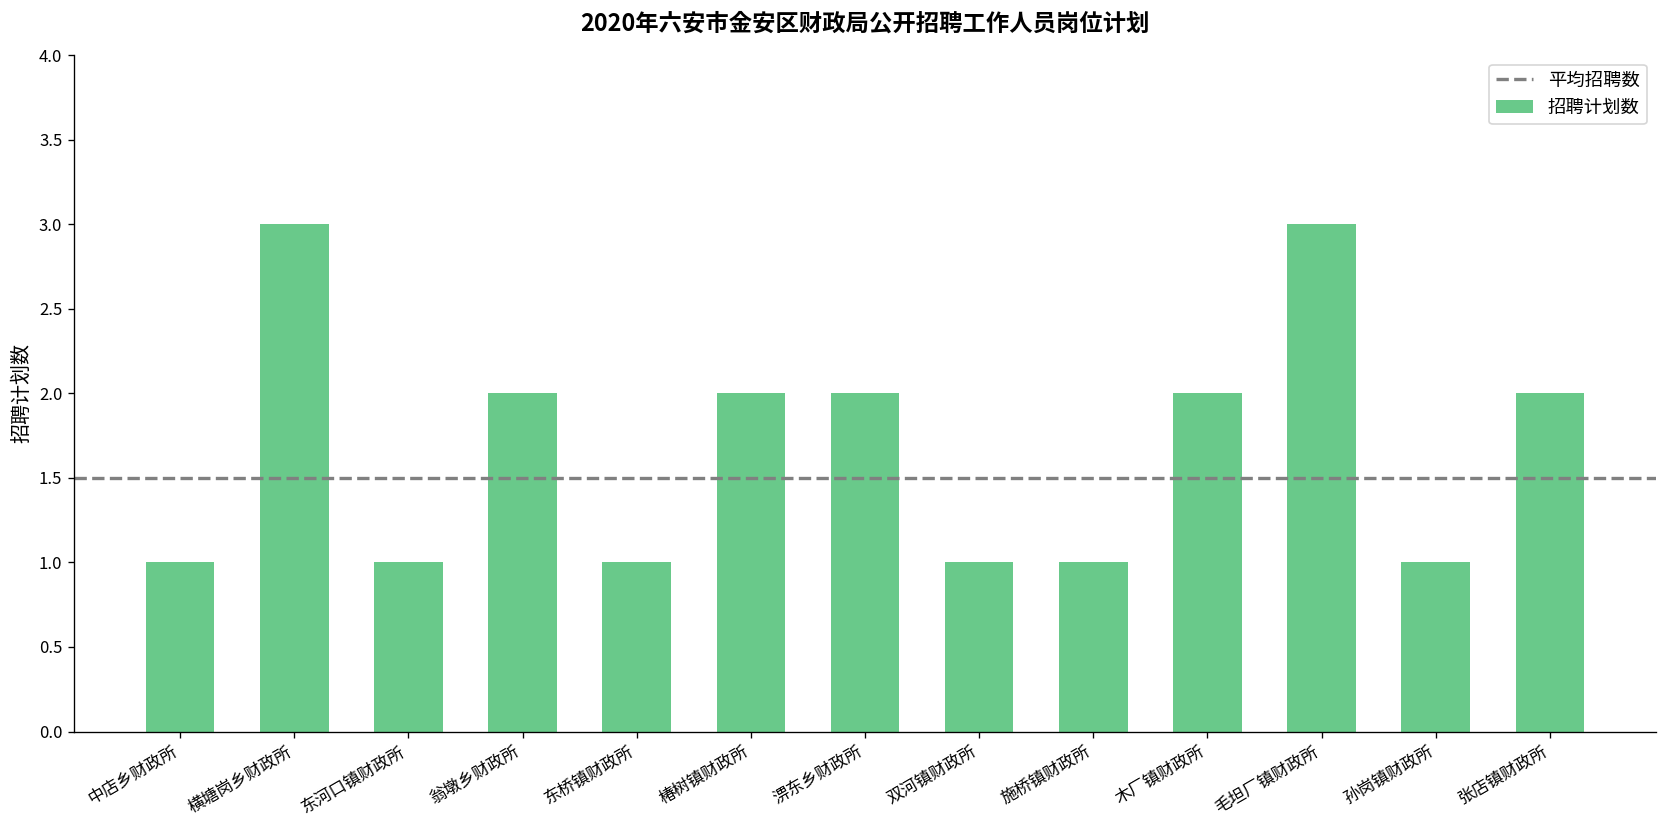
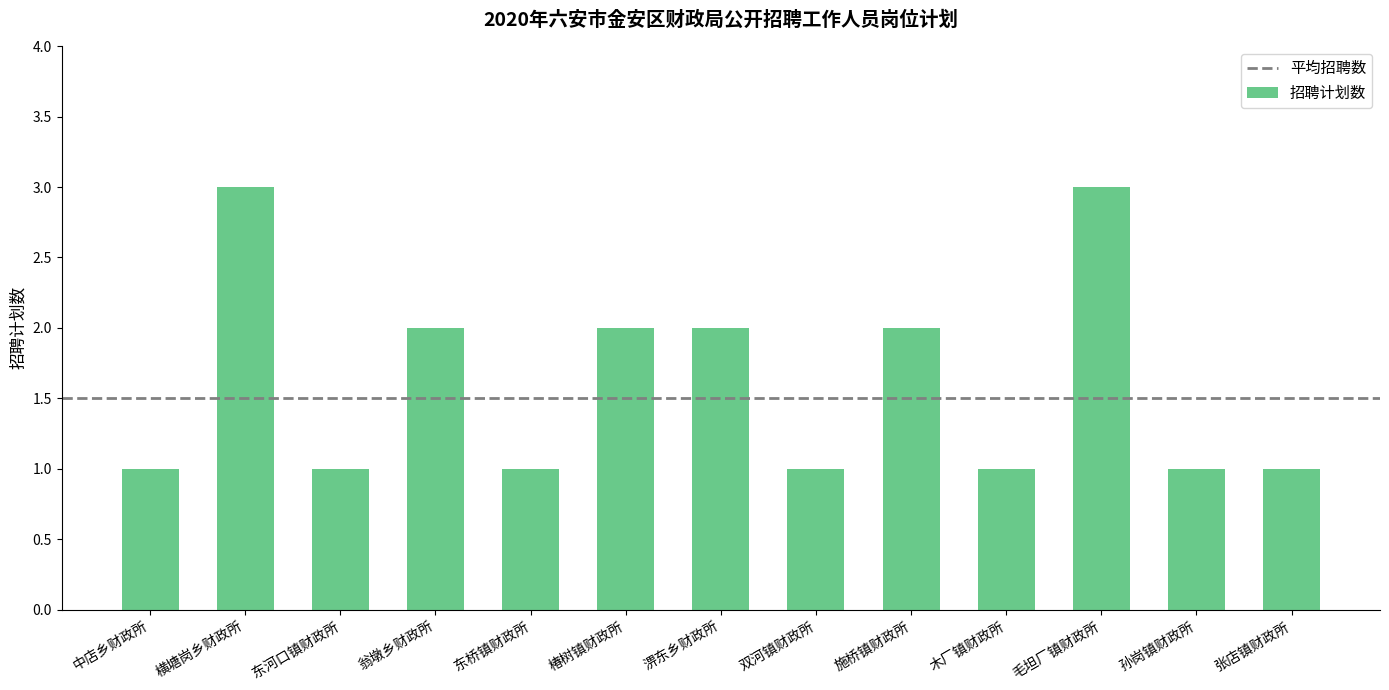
  {
    "中店乡财政所": 1,
    "横塘岗乡财政所": 3,
    "东河口镇财政所": 1,
    "翁墩乡财政所": 2,
    "东桥镇财政所": 1,
    "椿树镇财政所": 2,
    "淠东乡财政所": 2,
    "双河镇财政所": 1,
-   "施桥镇财政所": 1,
-   "木厂镇财政所": 2,
+   "施桥镇财政所": 2,
+   "木厂镇财政所": 1,
    "毛坦厂镇财政所": 3,
    "孙岗镇财政所": 1,
-   "张店镇财政所": 2
+   "张店镇财政所": 1
  }
